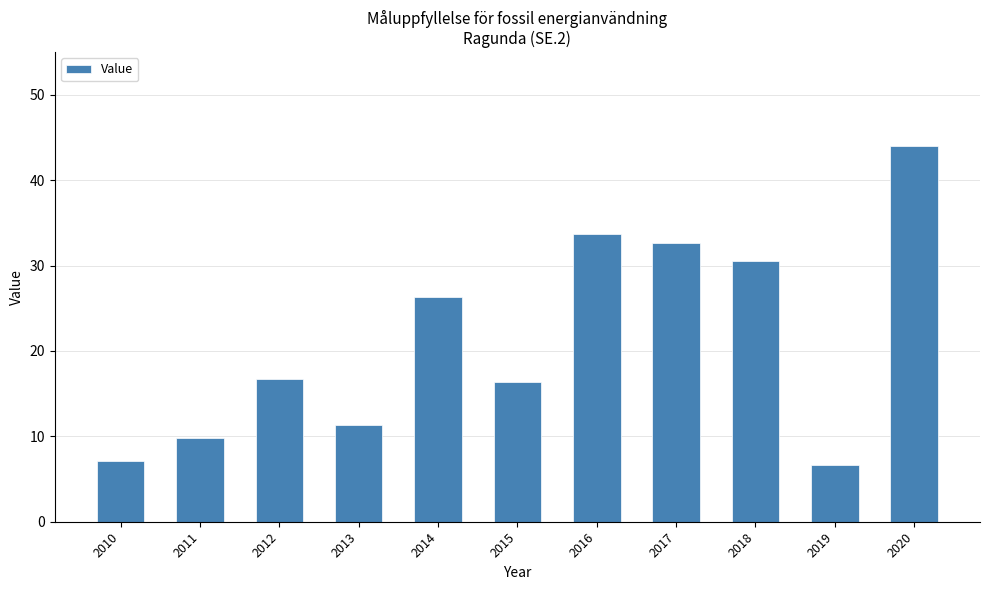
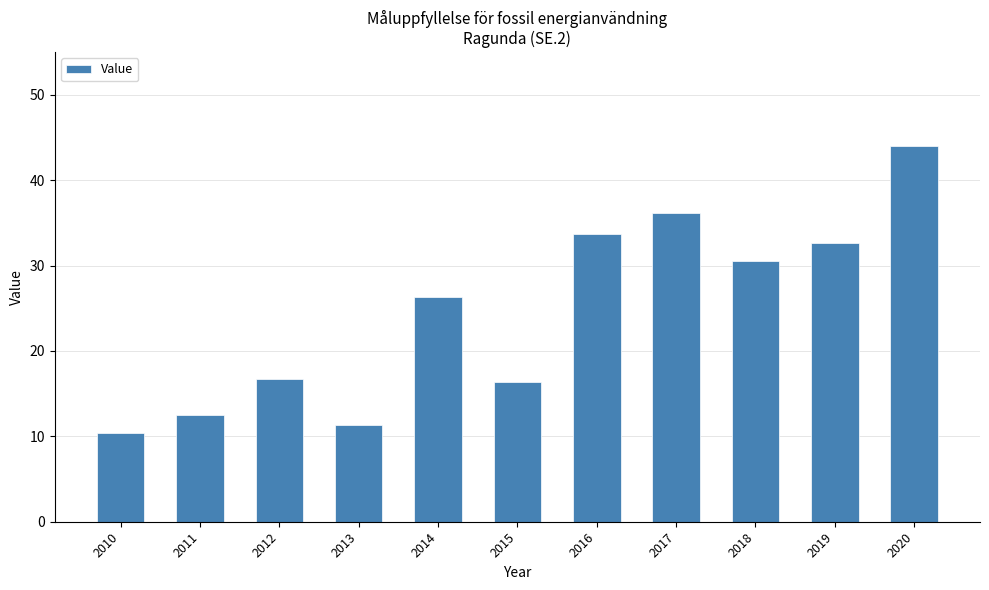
  {
-   "2010": 7,
-   "2011": 10,
+   "2010": 10,
+   "2011": 13,
    "2012": 17,
    "2013": 11,
    "2014": 26,
    "2015": 16,
    "2016": 34,
-   "2017": 33,
+   "2017": 36,
    "2018": 31,
-   "2019": 7,
+   "2019": 33,
    "2020": 44
  }
